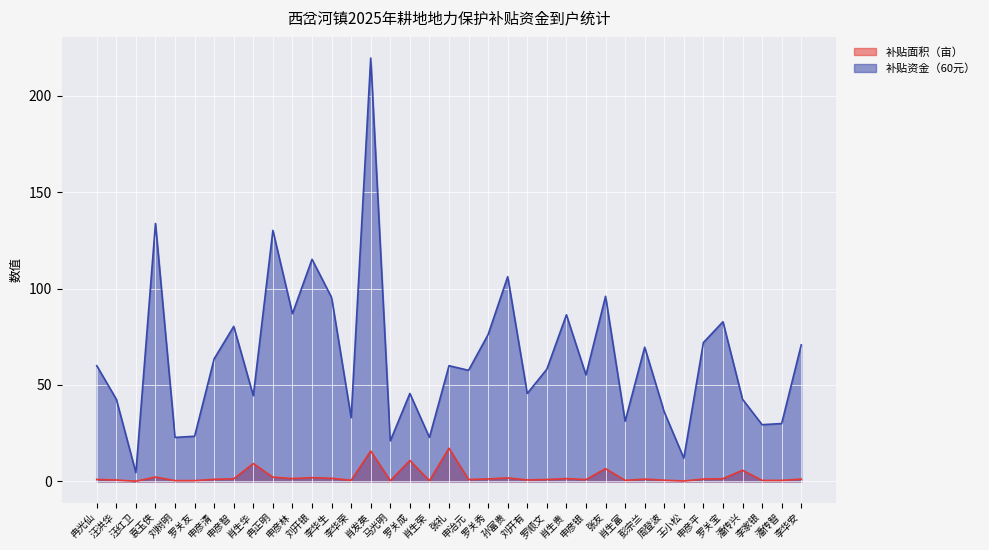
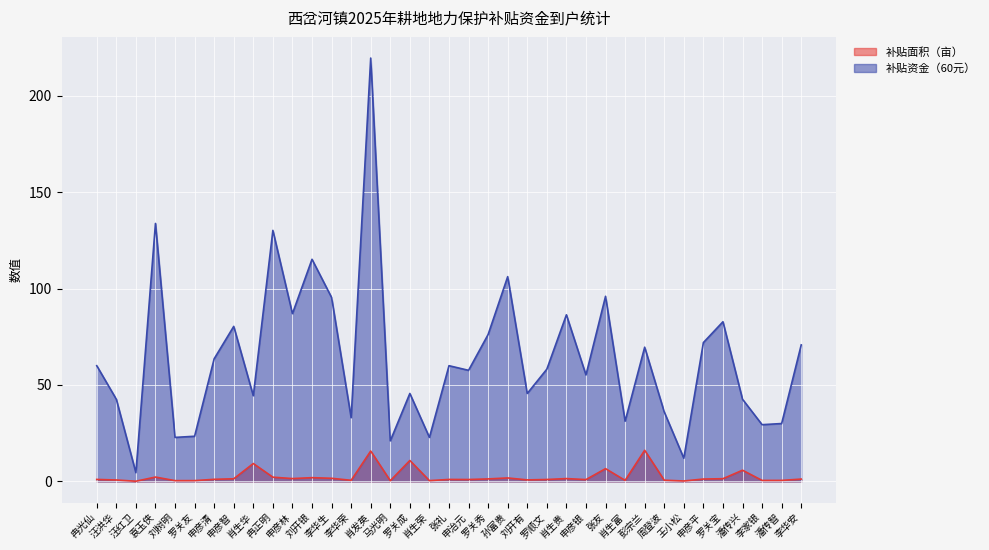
  {
    "补贴面积（亩）": {
      "冉光仙": 1,
      "汪洪华": 1,
      "汪红卫": 0,
      "袁玉侠": 2,
      "刘树明": 0,
      "罗关友": 0,
      "申彦清": 1,
      "申彦智": 1,
      "肖生华": 9,
      "冉正明": 2,
      "申彦林": 1,
      "刘开银": 2,
      "李华生": 2,
      "李华荣": 1,
      "肖发英": 16,
      "马光明": 0,
      "罗关成": 11,
      "肖生荣": 0,
-     "张礼": 17,
+     "张礼": 1,
      "申治元": 1,
      "罗关秀": 1,
      "孙富贵": 2,
      "刘开有": 1,
      "罗顺文": 1,
      "肖生贵": 1,
      "申彦银": 1,
      "张友": 7,
      "肖生富": 1,
-     "彭宗兰": 1,
+     "彭宗兰": 16,
      "周登波": 1,
      "王小松": 0,
      "申彦平": 1,
      "罗关宝": 1,
      "潘传兴": 6,
      "李家银": 0,
      "潘传智": 1,
      "李华安": 1
    },
    "补贴资金（60元）": {
      "冉光仙": 60,
      "汪洪华": 43,
      "汪红卫": 5,
      "袁玉侠": 134,
      "刘树明": 23,
      "罗关友": 23,
      "申彦清": 64,
      "申彦智": 80,
      "肖生华": 44,
      "冉正明": 130,
      "申彦林": 87,
      "刘开银": 115,
      "李华生": 95,
      "李华荣": 33,
      "肖发英": 220,
      "马光明": 21,
      "罗关成": 46,
      "肖生荣": 23,
      "张礼": 60,
      "申治元": 58,
      "罗关秀": 76,
      "孙富贵": 106,
      "刘开有": 46,
      "罗顺文": 58,
      "肖生贵": 86,
      "申彦银": 55,
      "张友": 96,
      "肖生富": 31,
      "彭宗兰": 70,
      "周登波": 36,
      "王小松": 12,
      "申彦平": 72,
      "罗关宝": 83,
      "潘传兴": 43,
      "李家银": 29,
      "潘传智": 30,
      "李华安": 71
    }
  }
